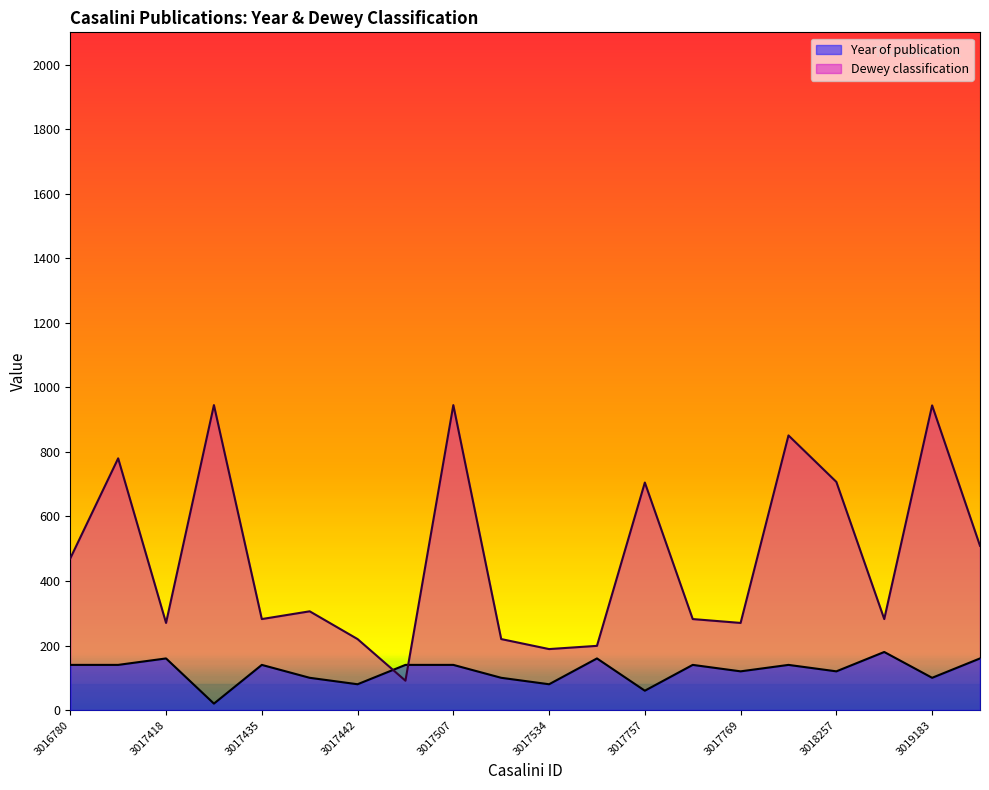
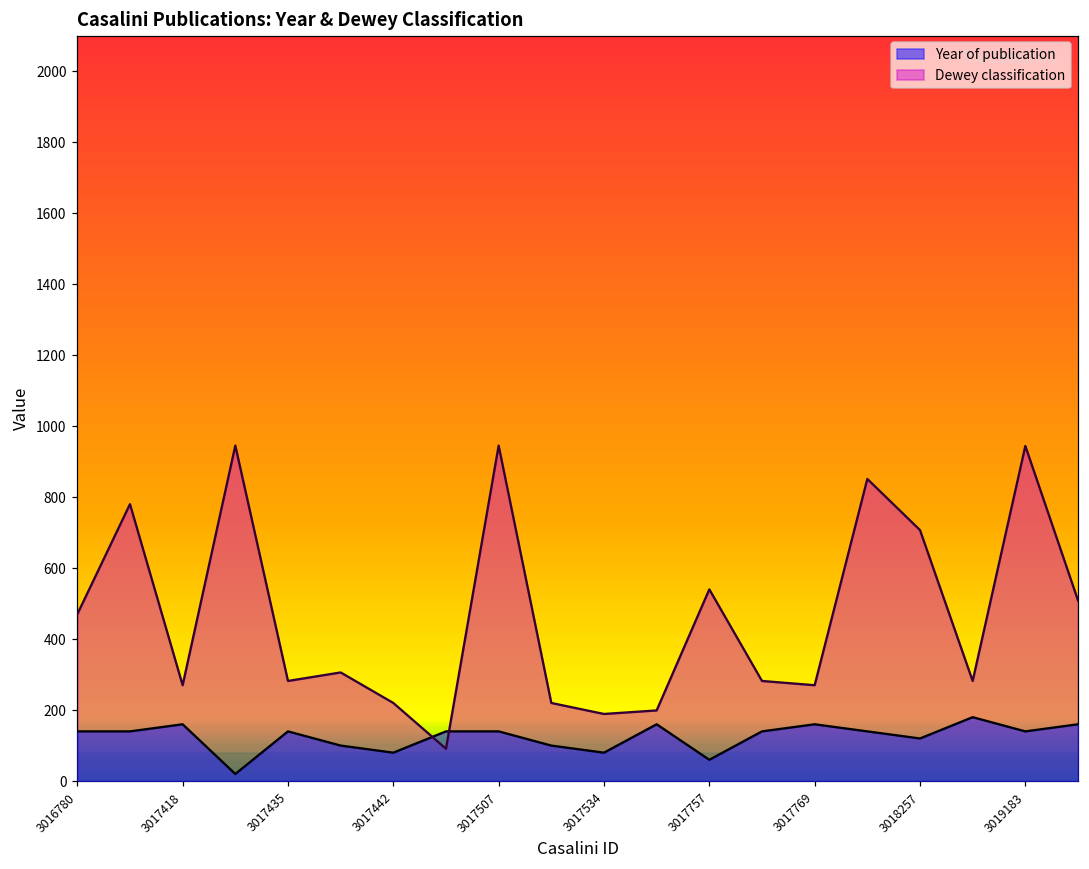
  {
    "Year of publication": {
      "3016780": 140,
      "3017418": 160,
      "3017435": 140,
      "3017442": 80,
      "3017507": 140,
      "3017534": 80,
      "3017757": 60,
-     "3017769": 120,
+     "3017769": 160,
      "3018257": 120,
-     "3019183": 100
+     "3019183": 140
    },
    "Dewey classification": {
      "3016780": 470,
      "3017418": 270,
      "3017435": 280,
      "3017442": 220,
      "3017507": 950,
      "3017534": 190,
-     "3017757": 710,
+     "3017757": 540,
      "3017769": 270,
      "3018257": 710,
      "3019183": 940
    }
  }
